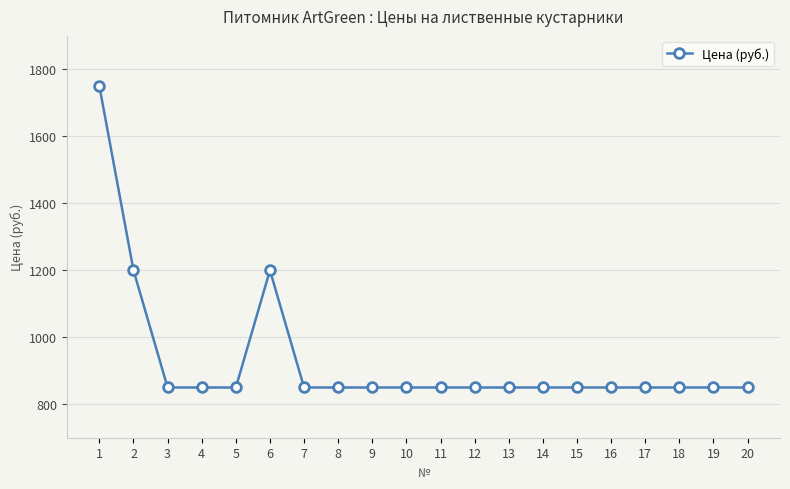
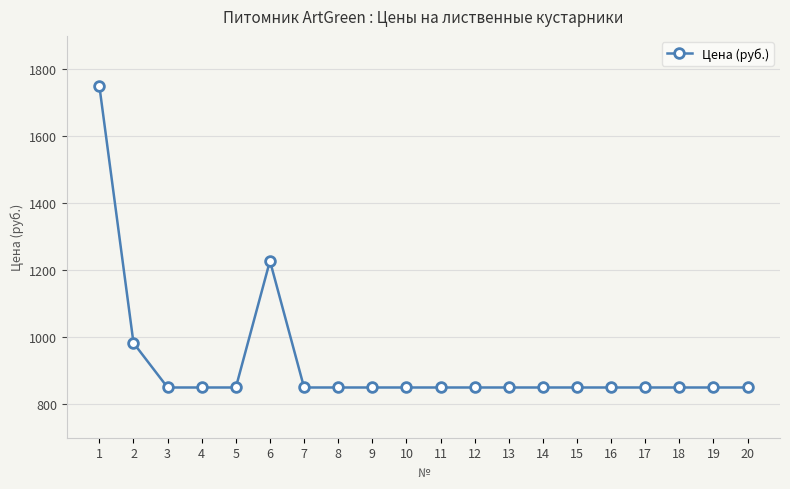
  {
    "1": 1750,
-   "2": 1200,
+   "2": 980,
    "3": 850,
    "4": 850,
    "5": 850,
-   "6": 1200,
+   "6": 1230,
    "7": 850,
    "8": 850,
    "9": 850,
    "10": 850,
    "11": 850,
    "12": 850,
    "13": 850,
    "14": 850,
    "15": 850,
    "16": 850,
    "17": 850,
    "18": 850,
    "19": 850,
    "20": 850
  }
